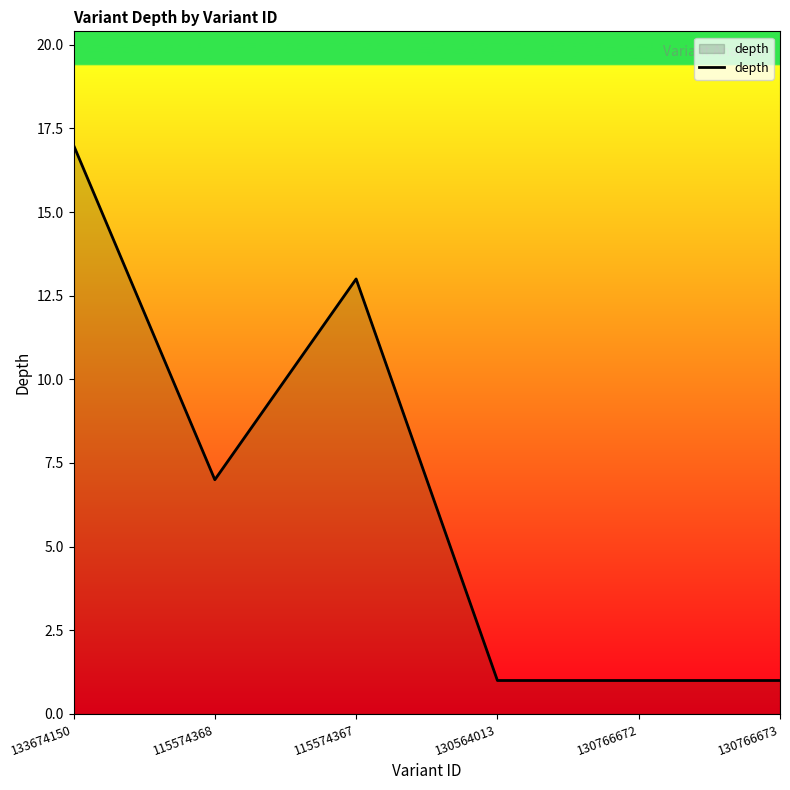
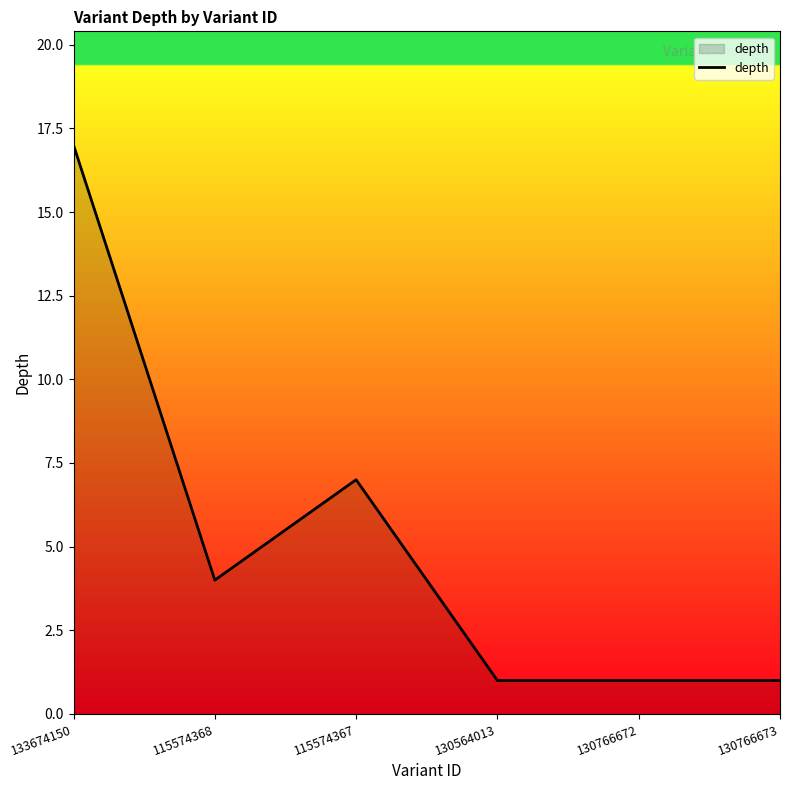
  {
    "133674150": 17,
-   "115574368": 7,
-   "115574367": 13,
+   "115574368": 4,
+   "115574367": 7,
    "130564013": 1,
    "130766672": 1,
    "130766673": 1
  }
